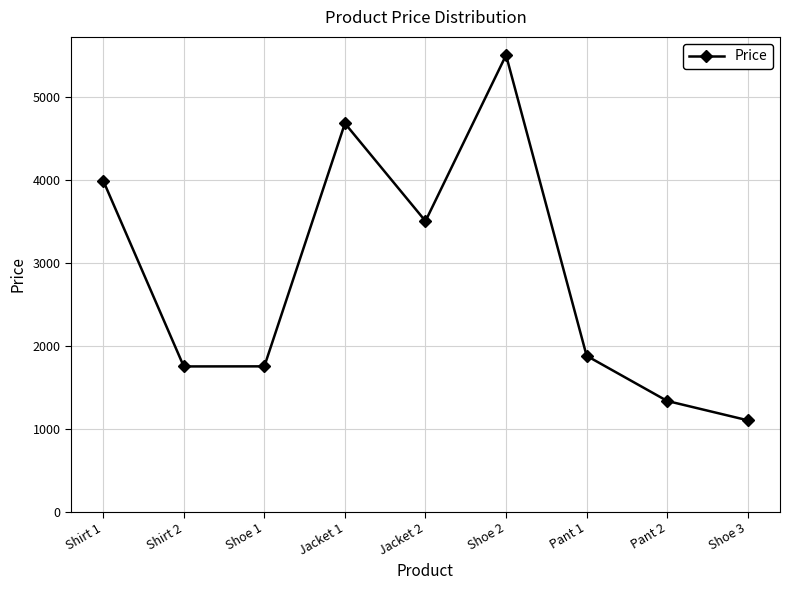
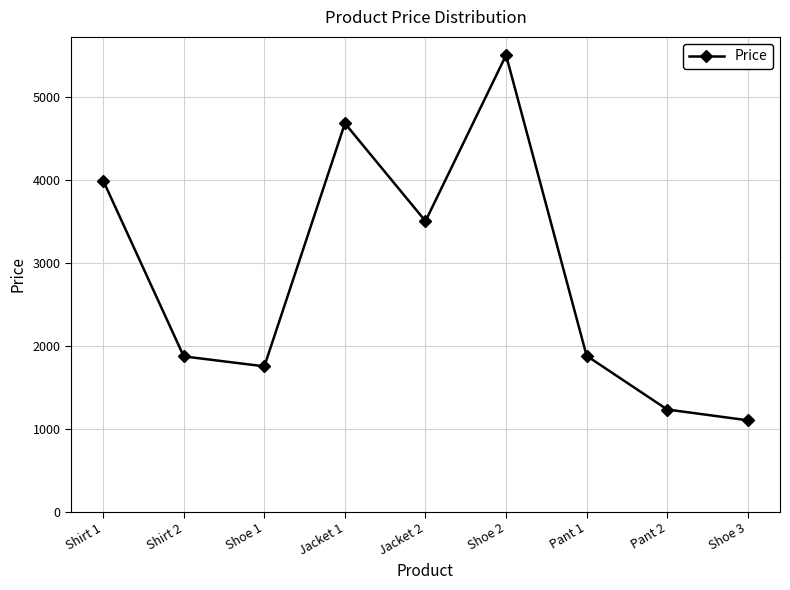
  {
    "Shirt 1": 4000,
-   "Shirt 2": 1700,
+   "Shirt 2": 1900,
    "Shoe 1": 1800,
    "Jacket 1": 4700,
    "Jacket 2": 3500,
    "Shoe 2": 5500,
    "Pant 1": 1900,
-   "Pant 2": 1300,
+   "Pant 2": 1200,
    "Shoe 3": 1100
  }
